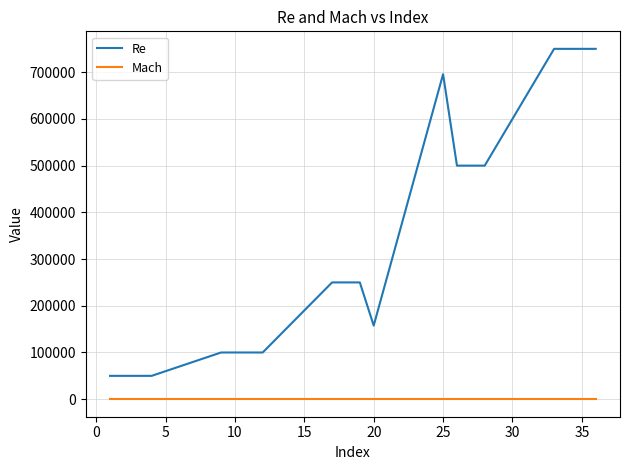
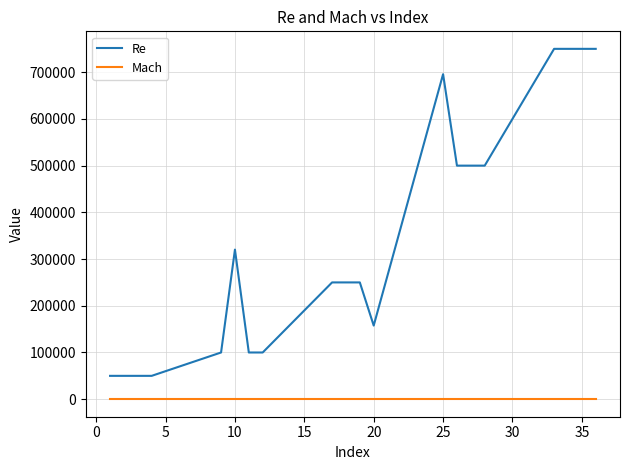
  {
    "Re": {
-     "10": 100000,
+     "10": 320000,
      "20": 160000,
      "25": 700000,
      "35": 750000
    },
    "Mach": {
      "10": 0,
      "20": 0,
      "25": 0,
      "35": 0
    }
  }
